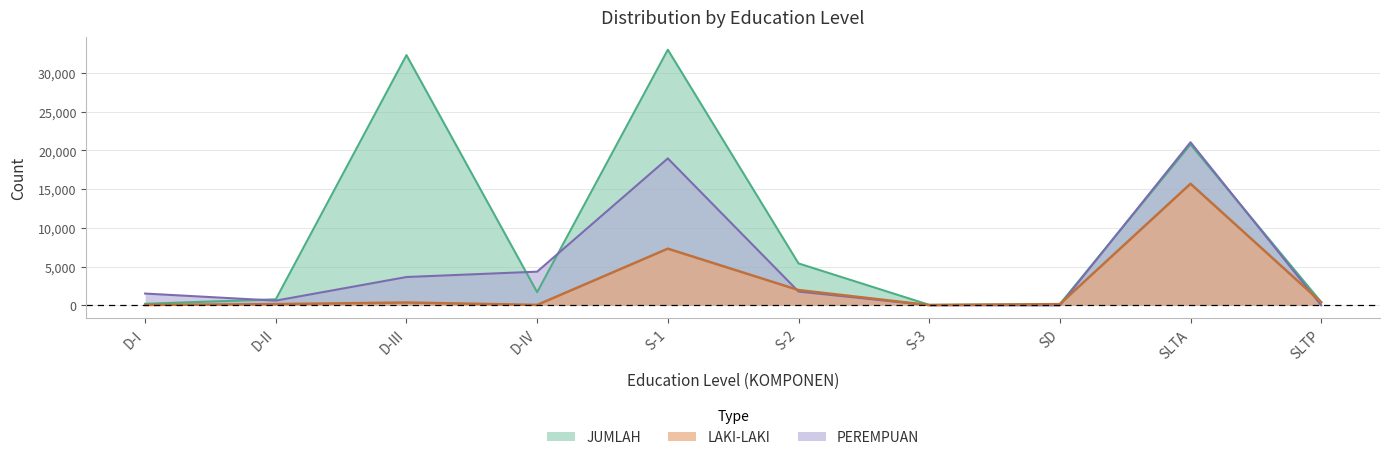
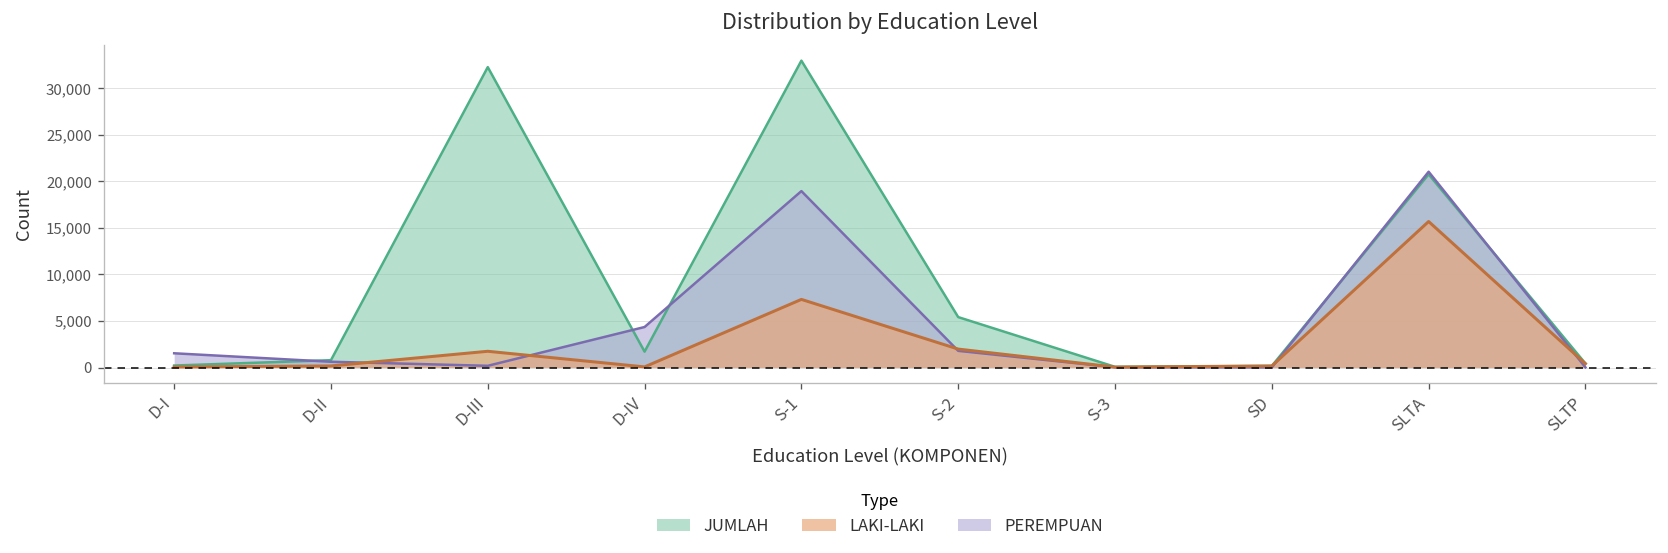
  {
    "JUMLAH": {
      "D-III": "32,000",
      "D-IV": "2,000",
      "S-1": "33,000",
      "S-2": "5,000"
    },
    "PEREMPUAN": {
      "D-I": "2,000",
-     "D-III": "4,000",
+     "D-III": "0",
      "D-IV": "4,000",
      "S-1": "19,000",
      "SLTP": "0"
    },
    "LAKI-LAKI": {
      "D-II": "0",
-     "D-III": "0",
+     "D-III": "2,000",
      "D-IV": "0",
      "S-1": "7,000",
      "SLTA": "16,000"
    }
  }
